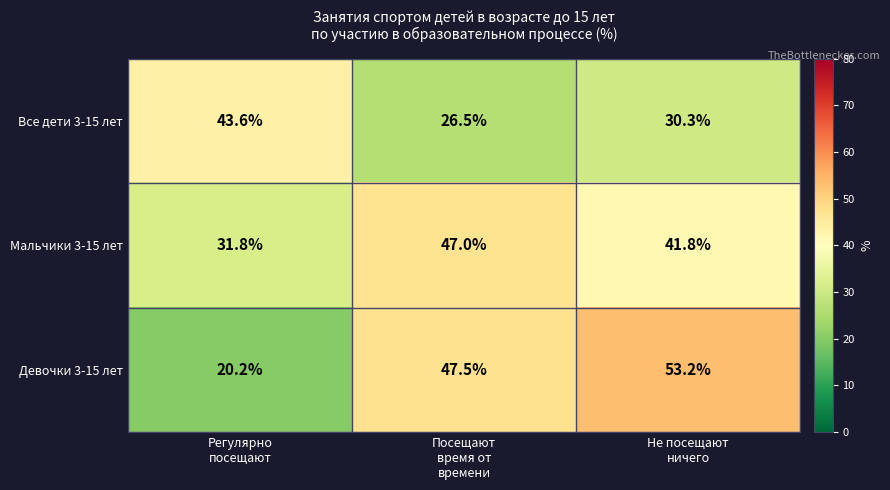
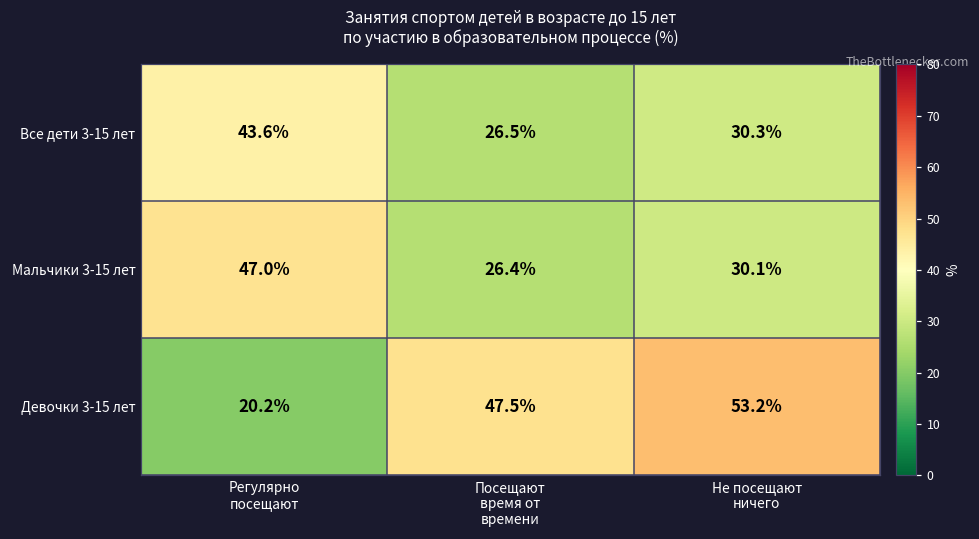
  {
    "Все дети 3-15 лет": {
      "Регулярно посещают": "43.6%",
      "Посещают время от времени": "26.5%",
      "Не посещают ничего": "30.3%"
    },
    "Мальчики 3-15 лет": {
-     "Регулярно посещают": "31.8%",
-     "Посещают время от времени": "47.0%",
-     "Не посещают ничего": "41.8%"
+     "Регулярно посещают": "47.0%",
+     "Посещают время от времени": "26.4%",
+     "Не посещают ничего": "30.1%"
    },
    "Девочки 3-15 лет": {
      "Регулярно посещают": "20.2%",
      "Посещают время от времени": "47.5%",
      "Не посещают ничего": "53.2%"
    }
  }
